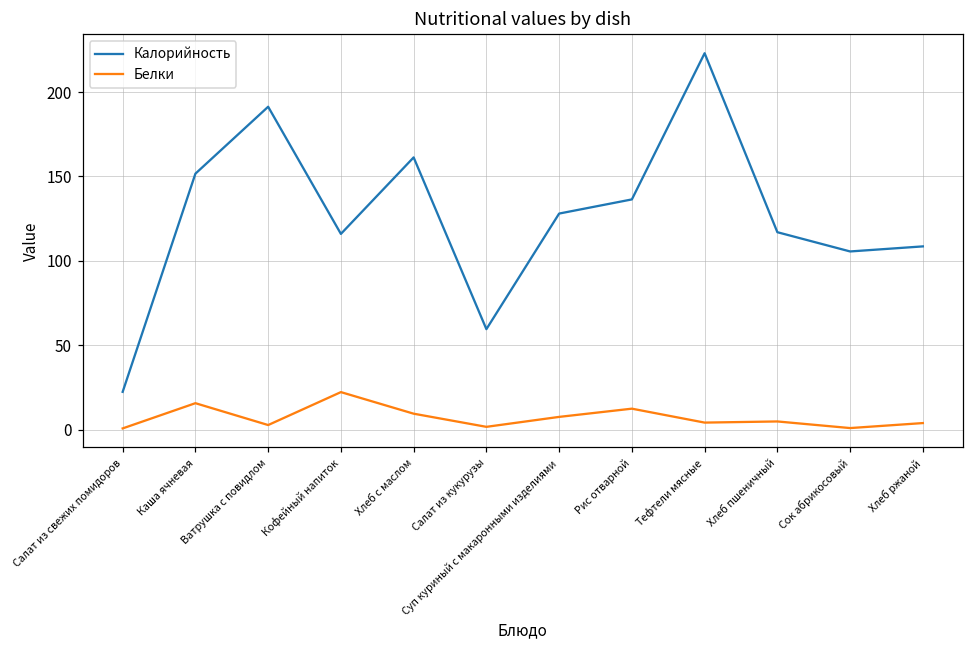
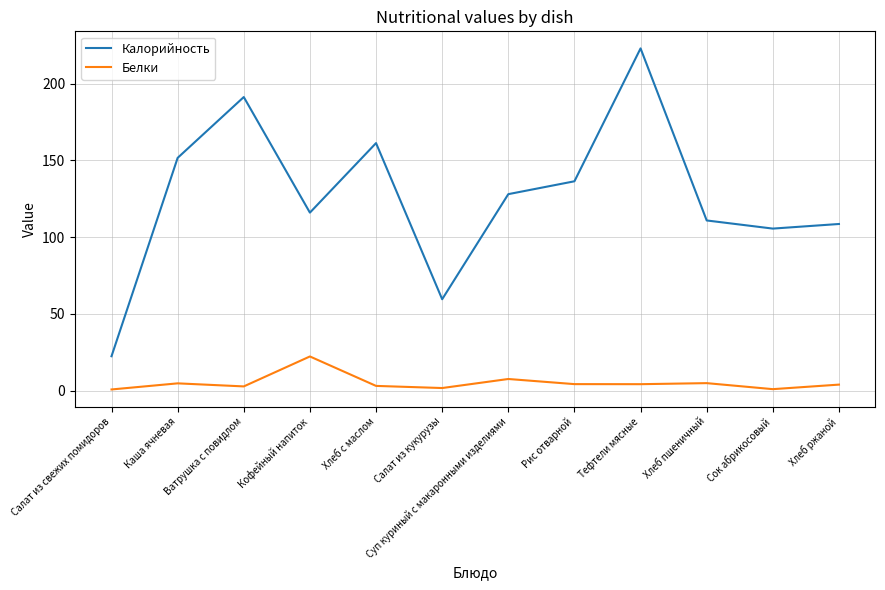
  {
    "Калорийность": {
      "Салат из свежих помидоров": 22,
      "Каша ячневая": 152,
      "Ватрушка с повидлом": 191,
      "Кофейный напиток": 116,
      "Хлеб с маслом": 161,
      "Салат из кукурузы": 60,
      "Суп куриный с макаронными изделиями": 128,
      "Рис отварной": 136,
      "Тефтели мясные": 223,
-     "Хлеб пшеничный": 117,
+     "Хлеб пшеничный": 111,
      "Сок абрикосовый": 106,
      "Хлеб ржаной": 109
    },
    "Белки": {
      "Салат из свежих помидоров": 1,
-     "Каша ячневая": 16,
+     "Каша ячневая": 5,
      "Ватрушка с повидлом": 3,
      "Кофейный напиток": 22,
-     "Хлеб с маслом": 10,
+     "Хлеб с маслом": 3,
      "Салат из кукурузы": 2,
      "Суп куриный с макаронными изделиями": 8,
-     "Рис отварной": 12,
+     "Рис отварной": 4,
      "Тефтели мясные": 4,
      "Хлеб пшеничный": 5,
      "Сок абрикосовый": 1,
      "Хлеб ржаной": 4
    }
  }
